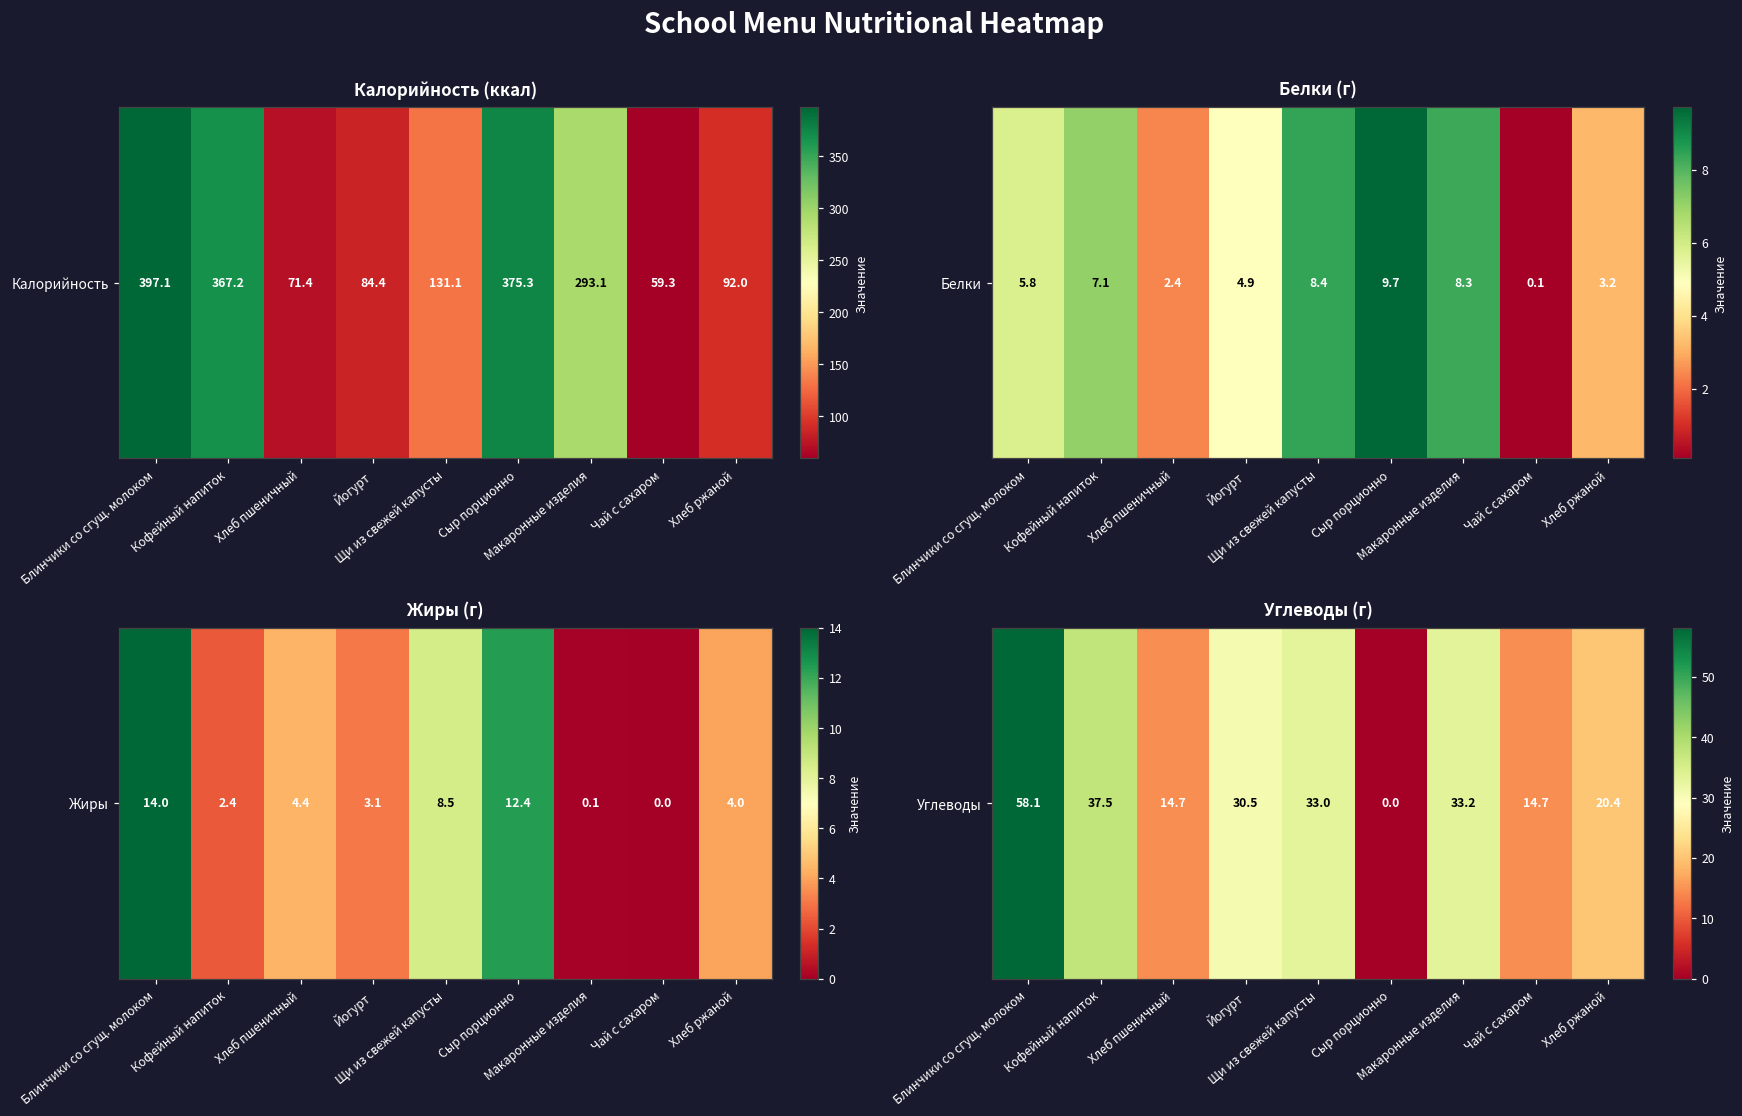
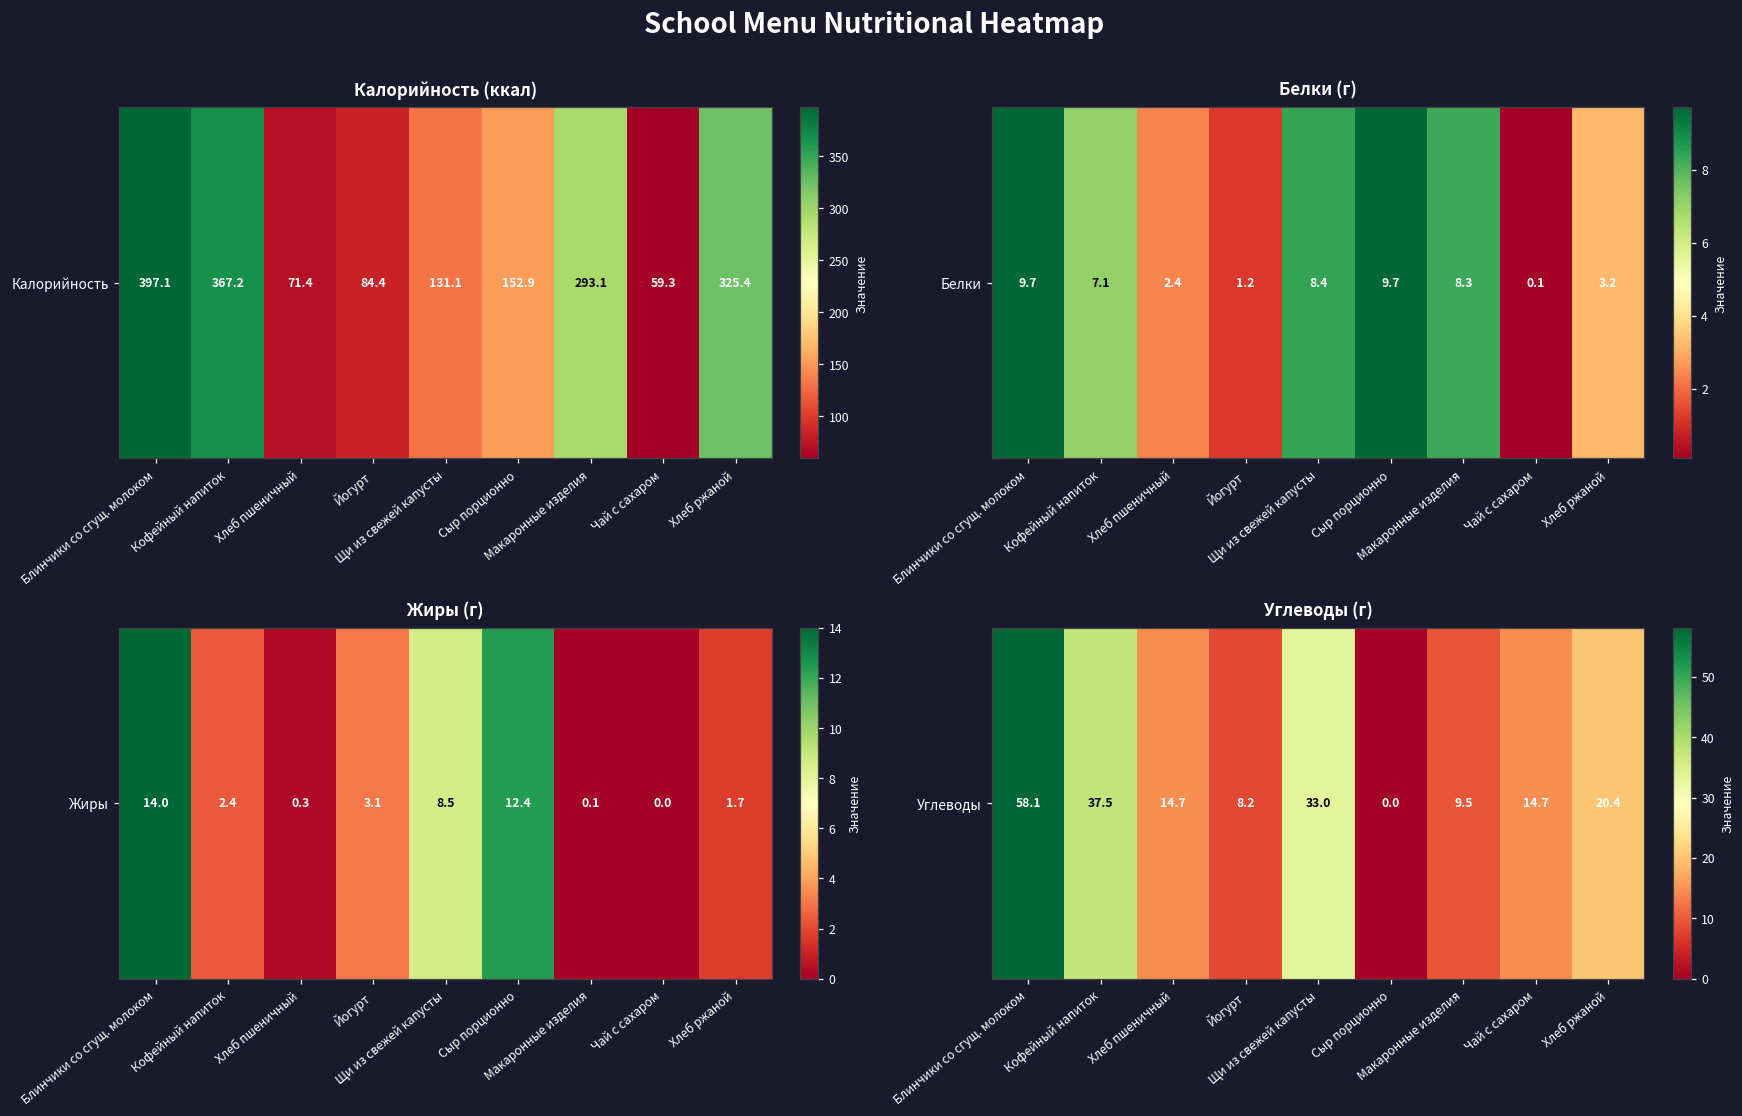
  {
    "Калорийность (ккал)": {
      "Калорийность": {
        "Блинчики со сгущ. молоком": 397.1,
        "Кофейный напиток": 367.2,
        "Хлеб пшеничный": 71.4,
        "Йогурт": 84.4,
        "Щи из свежей капусты": 131.1,
-       "Сыр порционно": 375.3,
+       "Сыр порционно": 152.9,
        "Макаронные изделия": 293.1,
        "Чай с сахаром": 59.3,
-       "Хлеб ржаной": 92.0
+       "Хлеб ржаной": 325.4
      }
    },
    "Белки (г)": {
      "Белки": {
-       "Блинчики со сгущ. молоком": 5.8,
+       "Блинчики со сгущ. молоком": 9.7,
        "Кофейный напиток": 7.1,
        "Хлеб пшеничный": 2.4,
-       "Йогурт": 4.9,
+       "Йогурт": 1.2,
        "Щи из свежей капусты": 8.4,
        "Сыр порционно": 9.7,
        "Макаронные изделия": 8.3,
        "Чай с сахаром": 0.1,
        "Хлеб ржаной": 3.2
      }
    },
    "Жиры (г)": {
      "Жиры": {
        "Блинчики со сгущ. молоком": 14.0,
        "Кофейный напиток": 2.4,
-       "Хлеб пшеничный": 4.4,
+       "Хлеб пшеничный": 0.3,
        "Йогурт": 3.1,
        "Щи из свежей капусты": 8.5,
        "Сыр порционно": 12.4,
        "Макаронные изделия": 0.1,
        "Чай с сахаром": 0.0,
-       "Хлеб ржаной": 4.0
+       "Хлеб ржаной": 1.7
      }
    },
    "Углеводы (г)": {
      "Углеводы": {
        "Блинчики со сгущ. молоком": 58.1,
        "Кофейный напиток": 37.5,
        "Хлеб пшеничный": 14.7,
-       "Йогурт": 30.5,
+       "Йогурт": 8.2,
        "Щи из свежей капусты": 33.0,
        "Сыр порционно": 0.0,
-       "Макаронные изделия": 33.2,
+       "Макаронные изделия": 9.5,
        "Чай с сахаром": 14.7,
        "Хлеб ржаной": 20.4
      }
    }
  }
